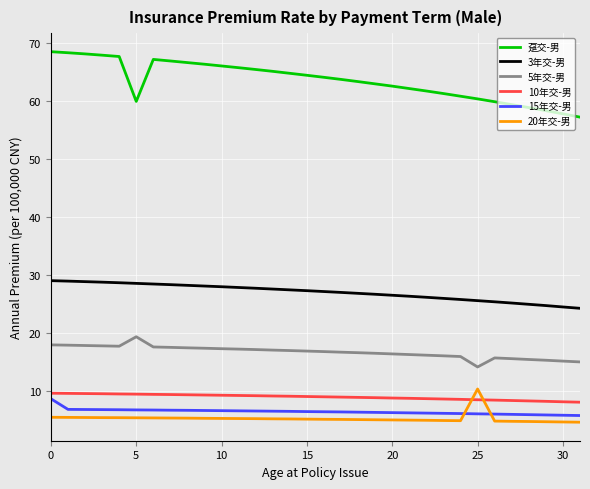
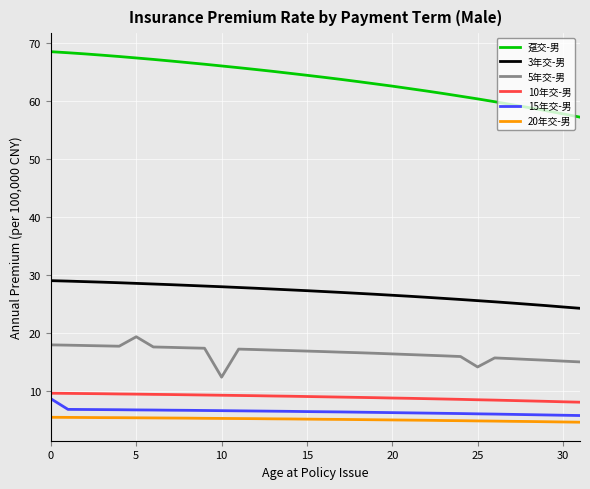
  {
    "趸交-男": {
      "0": 68,
-     "5": 60,
+     "5": 67,
      "10": 66,
      "15": 64,
      "20": 63,
      "25": 60
    },
    "3年交-男": {
      "0": 29,
      "5": 29,
      "10": 28,
      "15": 27,
      "20": 26,
      "25": 26,
      "30": 24
    },
    "5年交-男": {
      "0": 18,
      "5": 19,
-     "10": 17,
+     "10": 12,
      "15": 17,
      "20": 16,
      "25": 14,
      "30": 15
    },
    "10年交-男": {
      "0": 10,
      "5": 9,
      "10": 9,
      "15": 9,
      "20": 9,
      "25": 8,
      "30": 8
    },
    "15年交-男": {
      "0": 9,
      "5": 7,
      "10": 7,
      "15": 6,
      "20": 6,
      "25": 6,
      "30": 6
    },
    "20年交-男": {
      "0": 5,
      "5": 5,
      "10": 5,
      "15": 5,
      "20": 5,
-     "25": 10,
+     "25": 5,
      "30": 5
    }
  }
